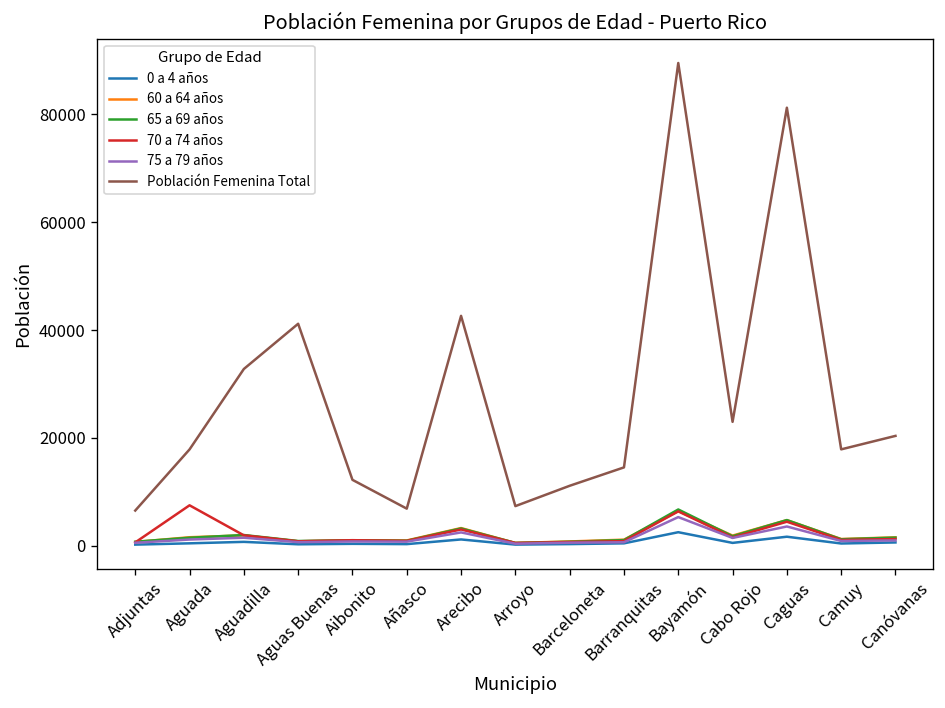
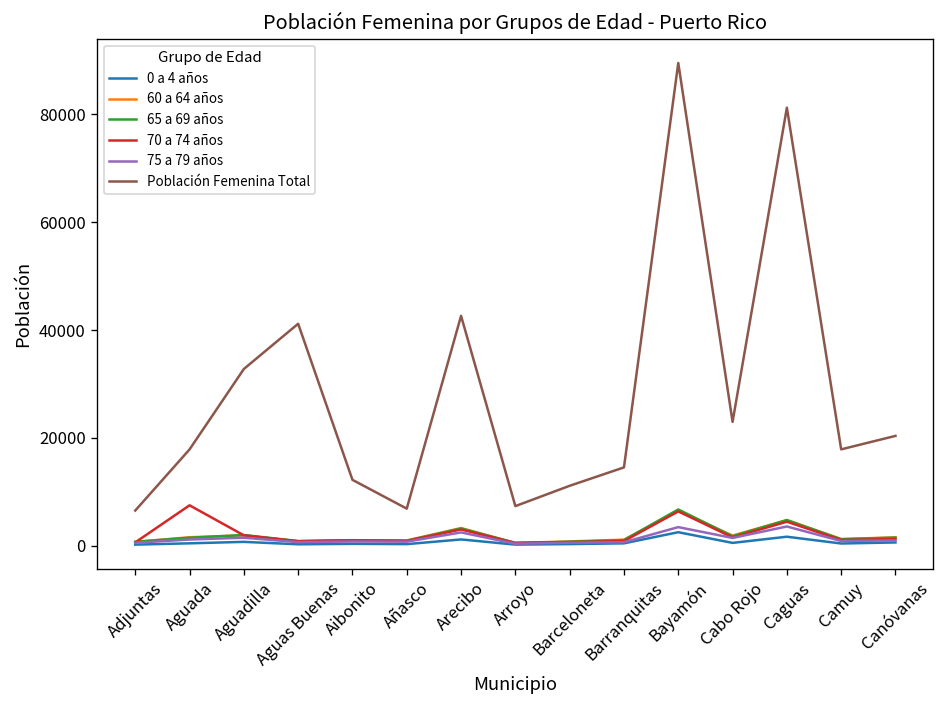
  {
    "0 a 4 años": {
      "Aguada": 0,
      "Aguadilla": 1000,
      "Arecibo": 1000,
      "Bayamón": 3000,
      "Cabo Rojo": 1000,
      "Caguas": 2000
    },
    "70 a 74 años": {
      "Aguada": 8000
    },
    "75 a 79 años": {
-     "Bayamón": 5000,
+     "Bayamón": 3000,
      "Caguas": 4000
    },
    "Población Femenina Total": {
      "Adjuntas": 7000,
      "Aguada": 18000,
      "Aguadilla": 33000,
      "Aguas Buenas": 41000,
      "Aibonito": 12000,
      "Añasco": 7000,
      "Arecibo": 43000,
      "Arroyo": 7000,
      "Barceloneta": 11000,
      "Barranquitas": 15000,
      "Bayamón": 89000,
      "Cabo Rojo": 23000,
      "Caguas": 81000,
      "Camuy": 18000,
      "Canóvanas": 20000
    }
  }
